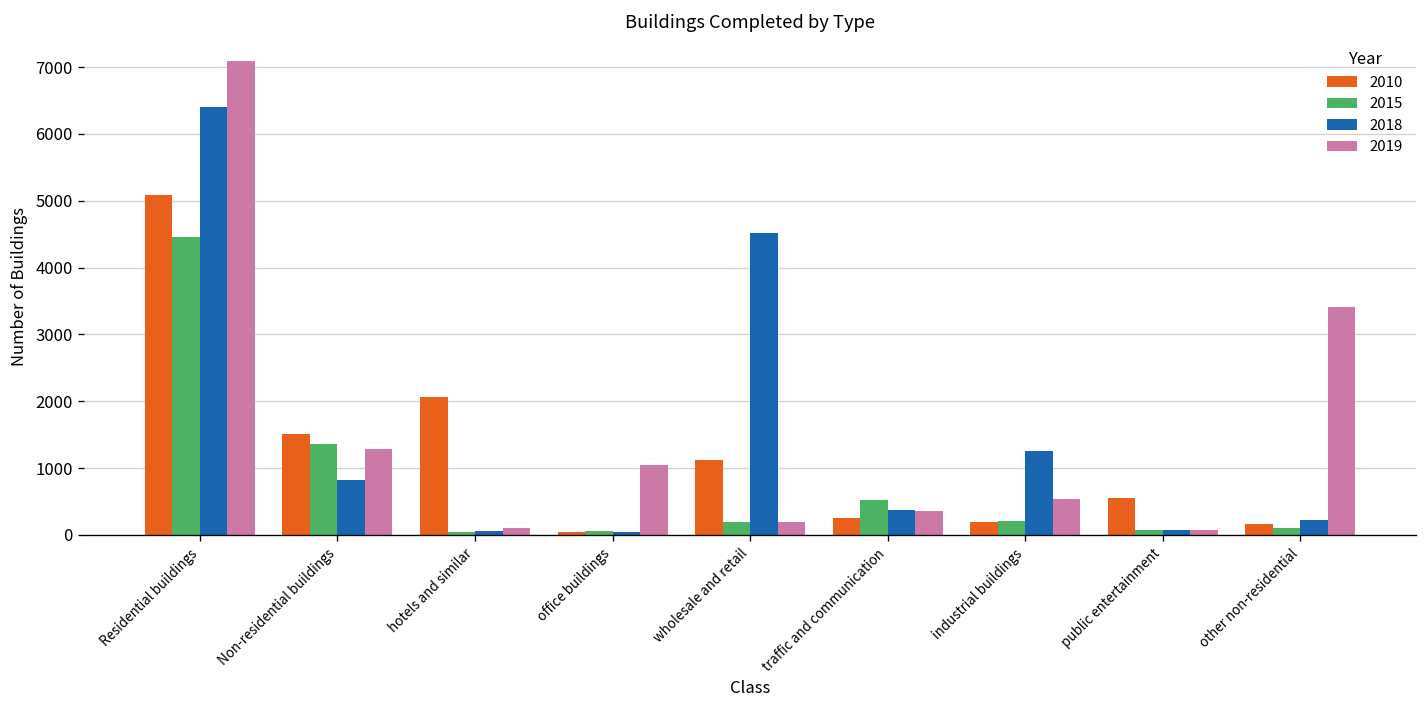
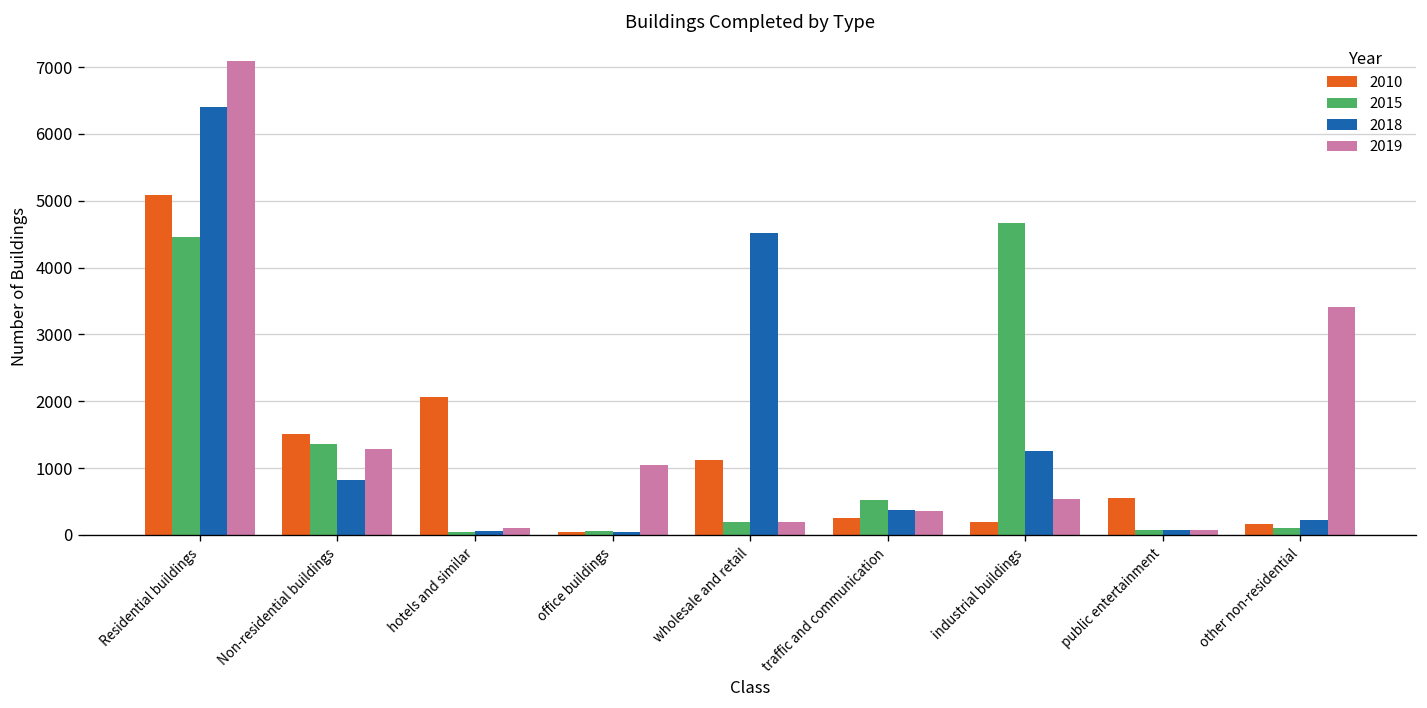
  {
    "2010": {
      "Residential buildings": 5100,
      "Non-residential buildings": 1500,
      "hotels and similar": 2100,
      "wholesale and retail": 1100,
      "traffic and communication": 300,
      "industrial buildings": 200,
      "public entertainment": 500,
      "other non-residential": 200
    },
    "2015": {
      "Residential buildings": 4500,
      "Non-residential buildings": 1400,
      "hotels and similar": 0,
      "office buildings": 100,
      "wholesale and retail": 200,
      "traffic and communication": 500,
-     "industrial buildings": 200,
+     "industrial buildings": 4700,
      "public entertainment": 100,
      "other non-residential": 100
    },
    "2018": {
      "Residential buildings": 6400,
      "Non-residential buildings": 800,
      "hotels and similar": 100,
      "office buildings": 0,
      "wholesale and retail": 4500,
      "traffic and communication": 400,
      "industrial buildings": 1300,
      "public entertainment": 100,
      "other non-residential": 200
    },
    "2019": {
      "Residential buildings": 7100,
      "Non-residential buildings": 1300,
      "hotels and similar": 100,
      "office buildings": 1000,
      "wholesale and retail": 200,
      "traffic and communication": 400,
      "industrial buildings": 500,
      "public entertainment": 100,
      "other non-residential": 3400
    }
  }
